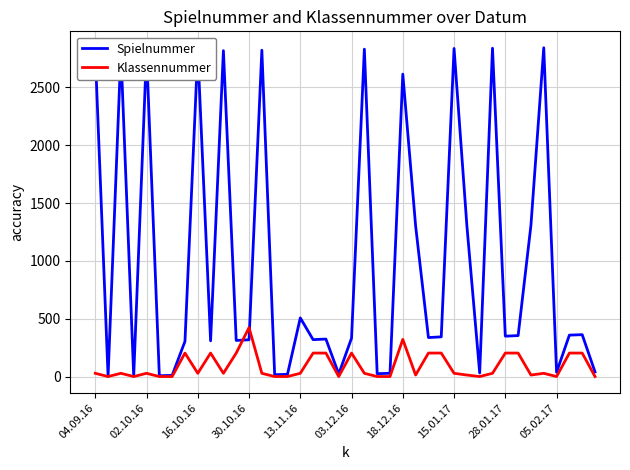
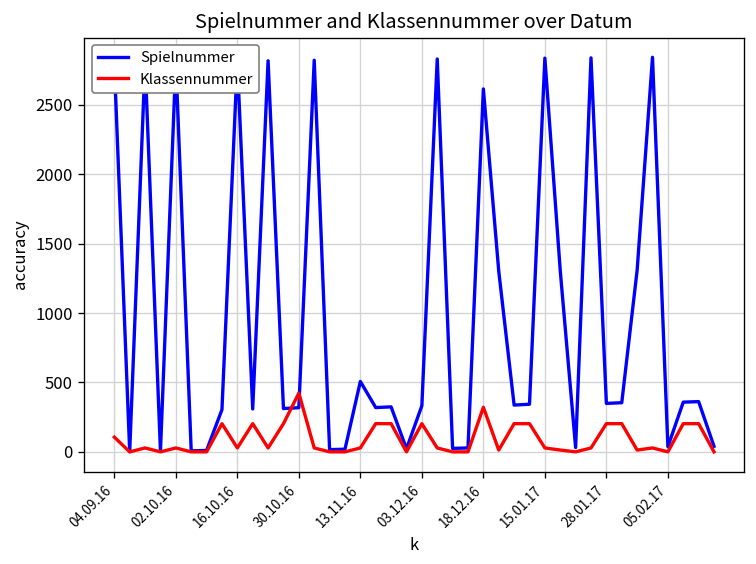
  {
    "Spielnummer": {
      "30.10.16": 320,
      "13.11.16": 510,
      "03.12.16": 330,
      "18.12.16": 2610,
      "28.01.17": 350,
      "05.02.17": 40
    },
    "Klassennummer": {
-     "04.09.16": 30,
+     "04.09.16": 110,
      "02.10.16": 30,
      "30.10.16": 420,
      "13.11.16": 30,
      "03.12.16": 200,
      "18.12.16": 320,
      "28.01.17": 200,
      "05.02.17": 0
    }
  }
